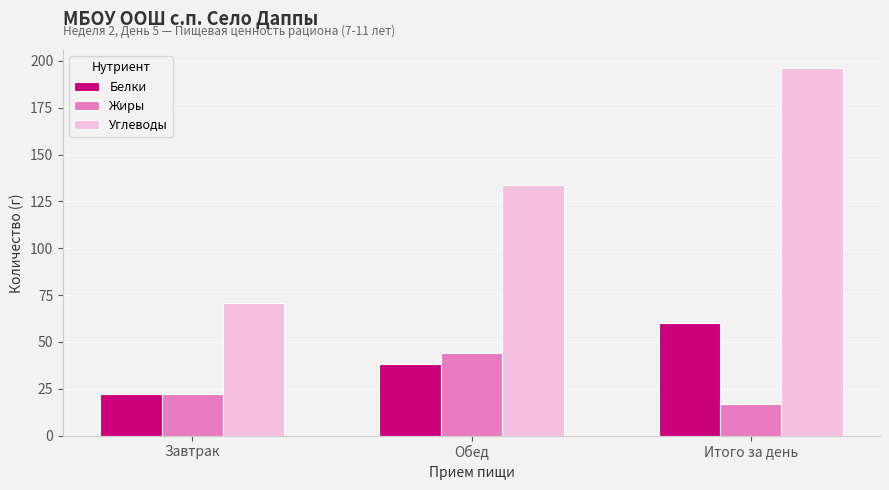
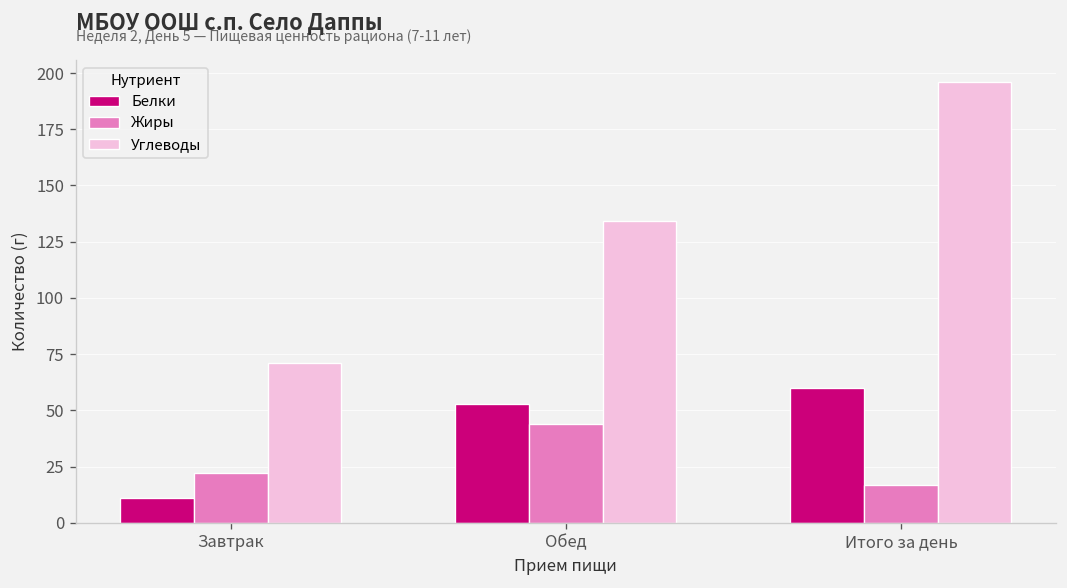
  {
    "Белки": {
-     "Завтрак": 22,
-     "Обед": 38,
+     "Завтрак": 11,
+     "Обед": 53,
      "Итого за день": 60
    },
    "Жиры": {
      "Завтрак": 22,
      "Обед": 44,
      "Итого за день": 17
    },
    "Углеводы": {
      "Завтрак": 71,
      "Обед": 134,
      "Итого за день": 196
    }
  }
